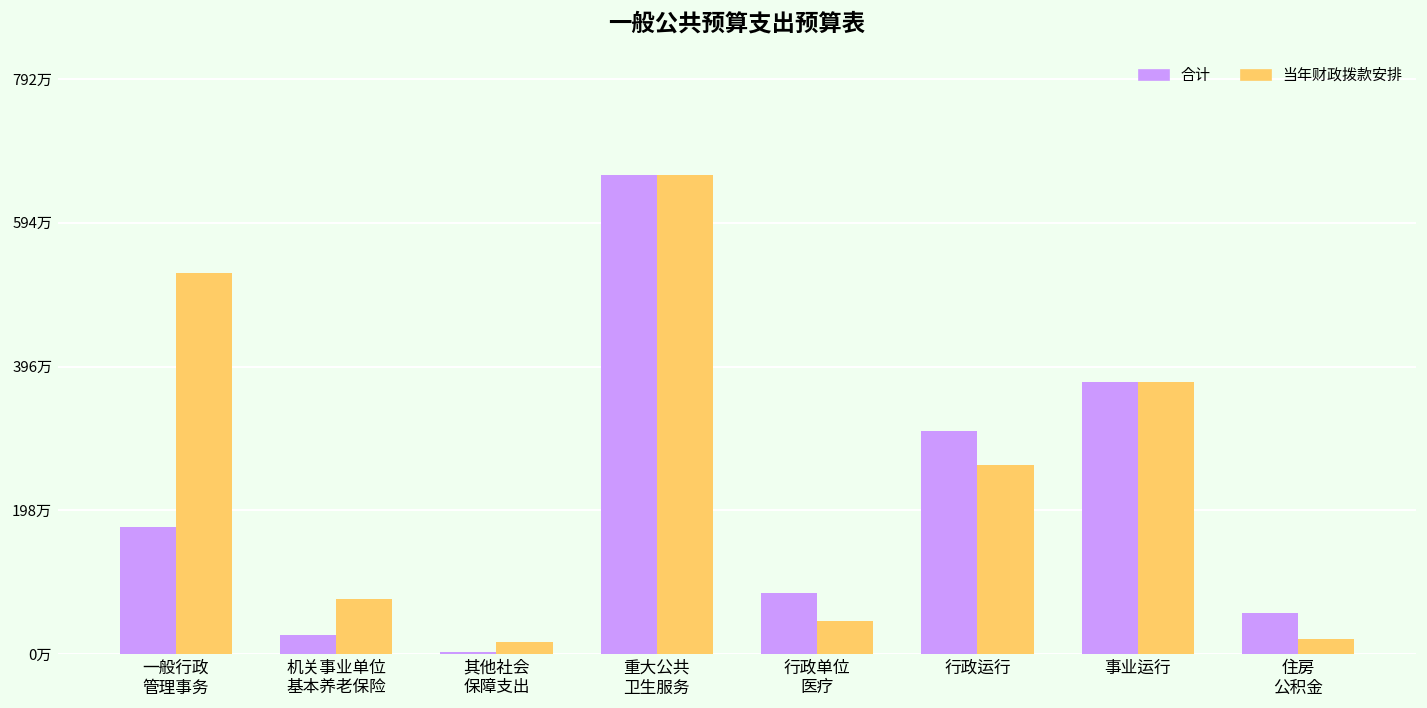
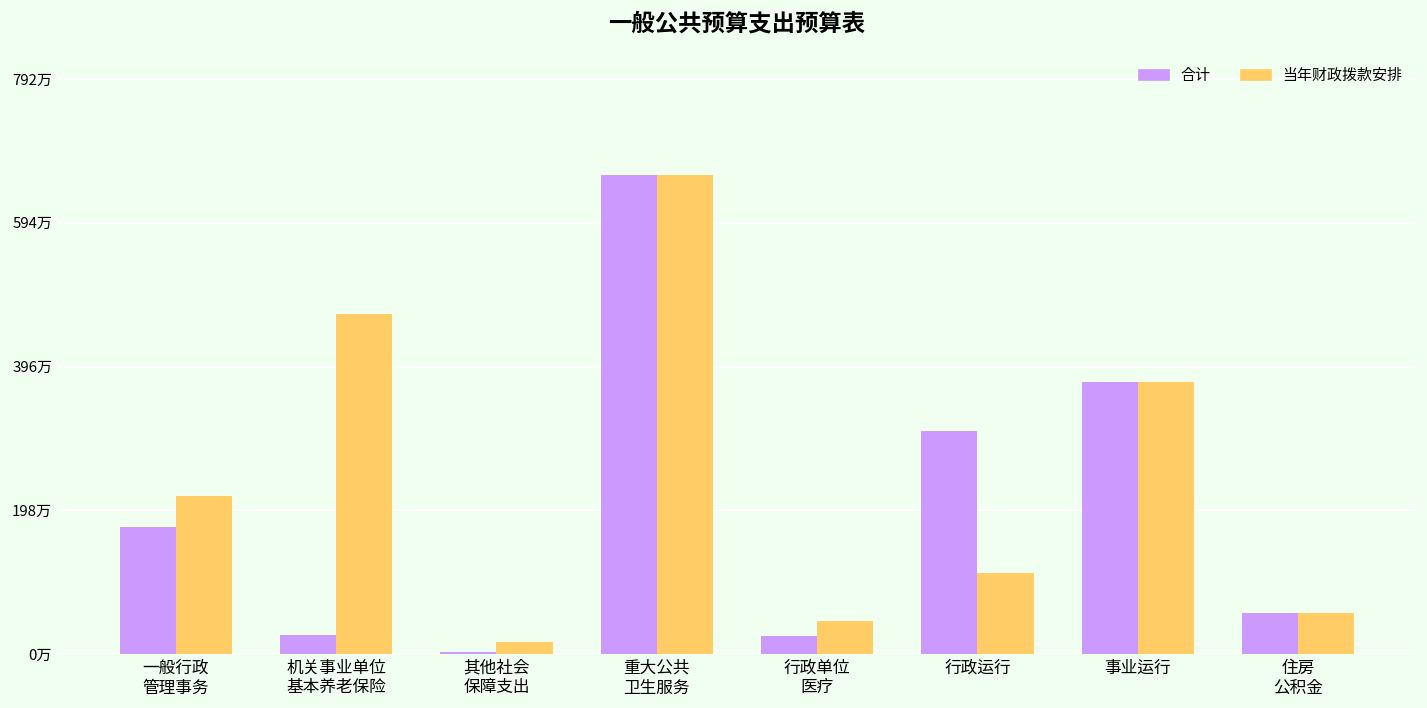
  {
    "合计": {
      "一般行政 管理事务": "180万",
      "机关事业单位 基本养老保险": "30万",
      "重大公共 卫生服务": "660万",
-     "行政单位 医疗": "80万",
+     "行政单位 医疗": "20万",
      "行政运行": "310万",
      "事业运行": "370万",
      "住房 公积金": "60万"
    },
    "当年财政拨款安排": {
-     "一般行政 管理事务": "530万",
-     "机关事业单位 基本养老保险": "80万",
+     "一般行政 管理事务": "220万",
+     "机关事业单位 基本养老保险": "470万",
      "其他社会 保障支出": "20万",
      "重大公共 卫生服务": "660万",
      "行政单位 医疗": "50万",
-     "行政运行": "260万",
+     "行政运行": "110万",
      "事业运行": "370万",
-     "住房 公积金": "20万"
+     "住房 公积金": "60万"
    }
  }
